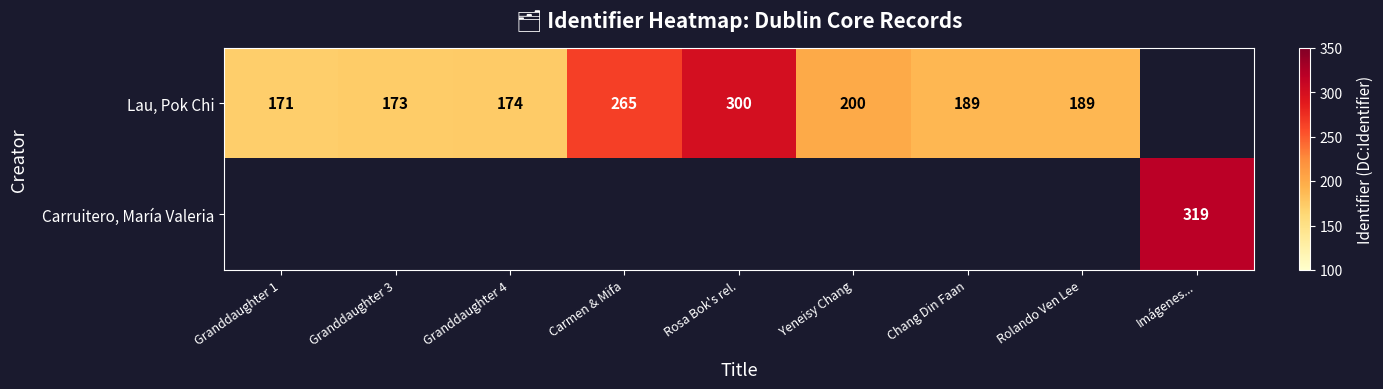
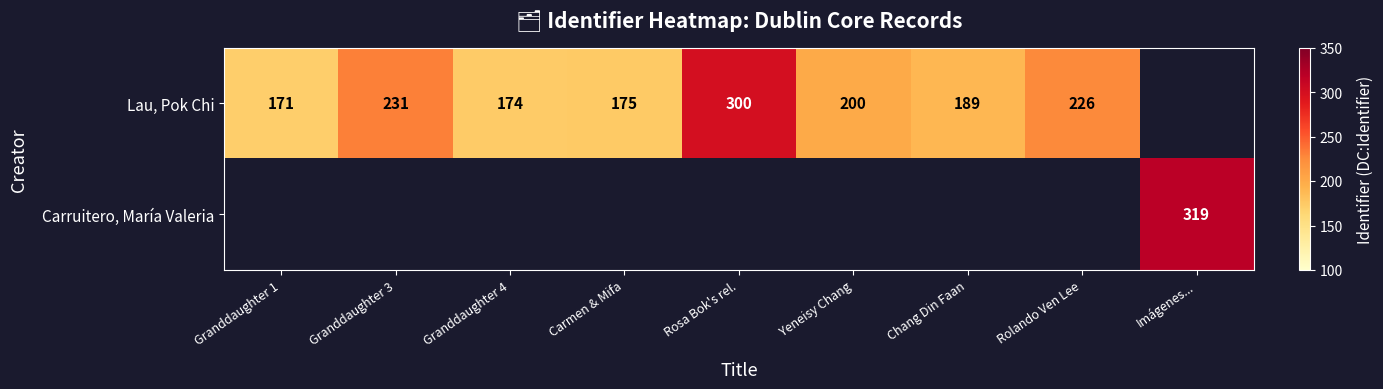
  {
    "Lau, Pok Chi": {
      "Granddaughter 1": 171,
-     "Granddaughter 3": 173,
+     "Granddaughter 3": 231,
      "Granddaughter 4": 174,
-     "Carmen & Mifa": 265,
+     "Carmen & Mifa": 175,
      "Rosa Bok's rel.": 300,
      "Yeneisy Chang": 200,
      "Chang Din Faan": 189,
-     "Rolando Ven Lee": 189
+     "Rolando Ven Lee": 226
    },
    "Carruitero, María Valeria": {
      "Imágenes...": 319
    }
  }
